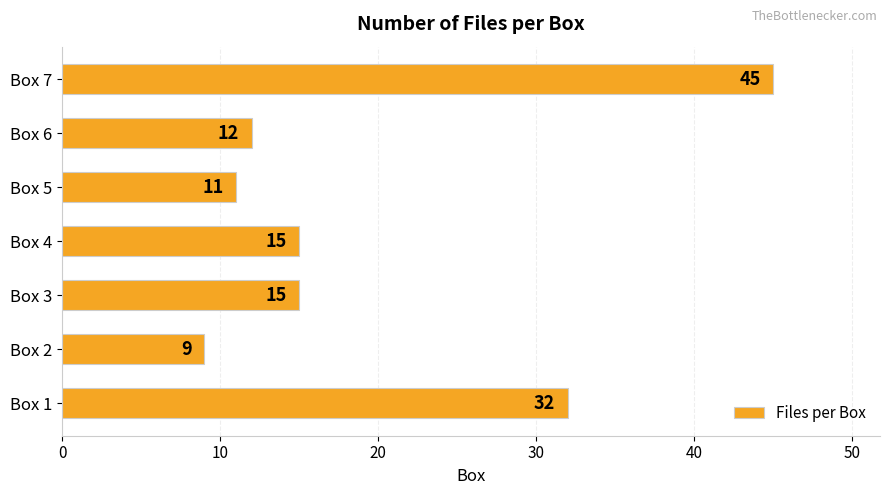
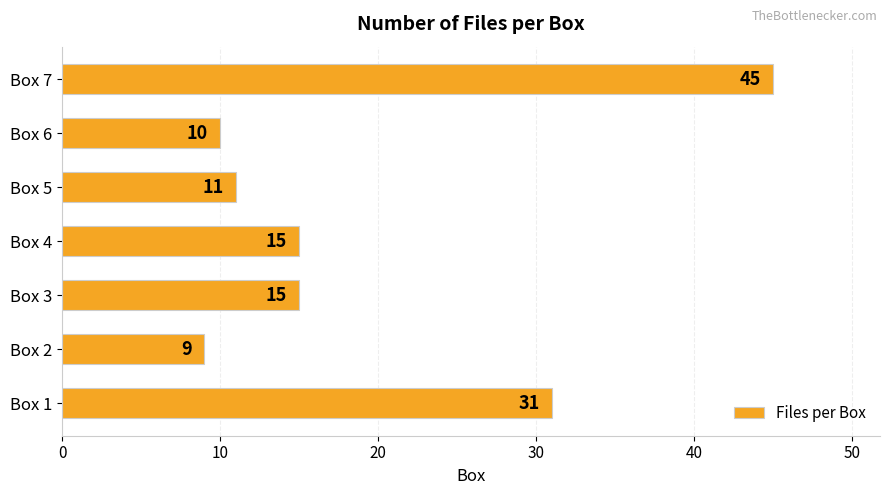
  {
    "Box 7": 45,
-   "Box 6": 12,
+   "Box 6": 10,
    "Box 5": 11,
    "Box 4": 15,
    "Box 3": 15,
    "Box 2": 9,
-   "Box 1": 32
+   "Box 1": 31
  }
